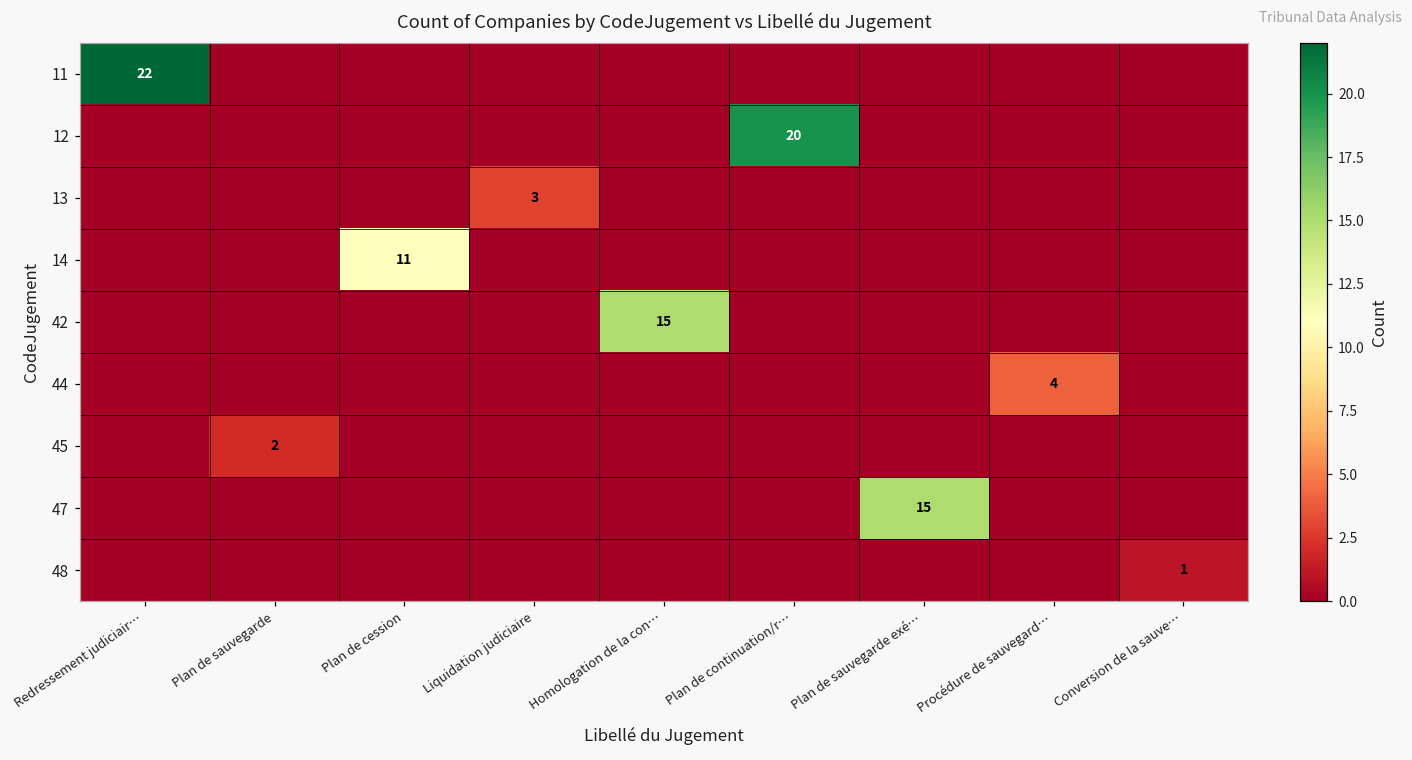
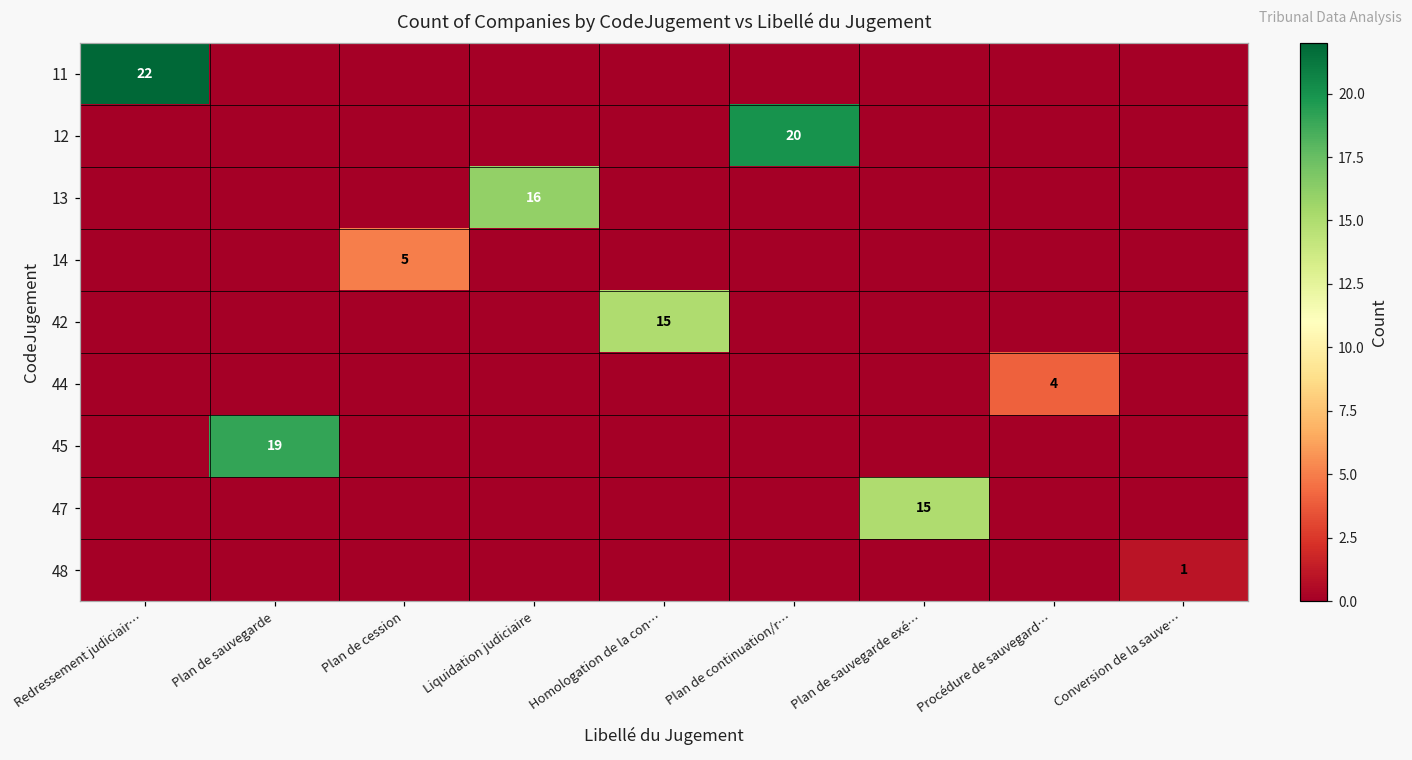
  {
    "11": {
      "Redressement judiciair…": 22
    },
    "12": {
      "Plan de continuation/r…": 20
    },
    "13": {
-     "Liquidation judiciaire": 3
+     "Liquidation judiciaire": 16
    },
    "14": {
-     "Plan de cession": 11
+     "Plan de cession": 5
    },
    "42": {
      "Homologation de la con…": 15
    },
    "44": {
      "Procédure de sauvegard…": 4
    },
    "45": {
-     "Plan de sauvegarde": 2
+     "Plan de sauvegarde": 19
    },
    "47": {
      "Plan de sauvegarde exé…": 15
    },
    "48": {
      "Conversion de la sauve…": 1
    }
  }
